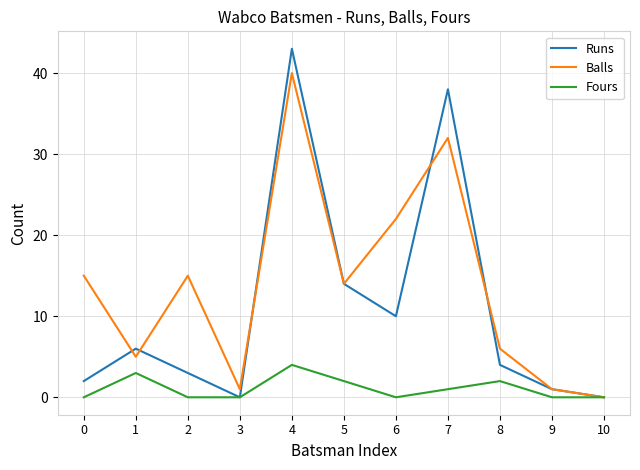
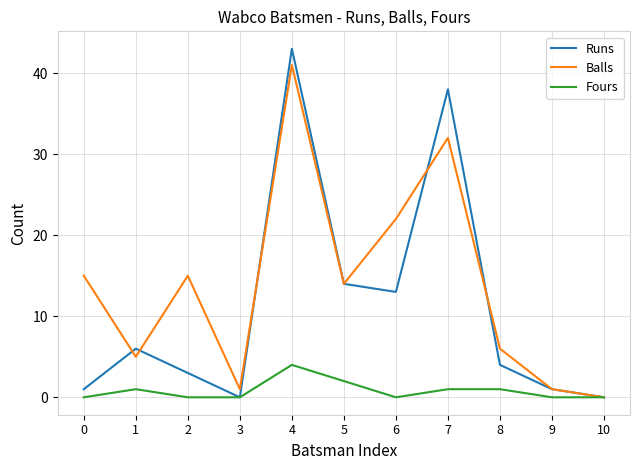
  {
    "Runs": {
-     "0": 2,
+     "0": 1,
      "1": 6,
      "2": 3,
      "4": 43,
-     "6": 10,
+     "6": 13,
      "7": 38,
      "8": 4
    },
    "Balls": {
      "0": 15,
      "1": 5,
      "2": 15,
      "3": 1,
-     "4": 40,
+     "4": 41,
      "6": 22,
      "7": 32,
      "8": 6
    },
    "Fours": {
      "0": 0,
-     "1": 3,
+     "1": 1,
      "2": 0,
      "4": 4,
      "5": 2,
      "6": 0,
      "7": 1,
-     "8": 2,
+     "8": 1,
      "9": 0
    }
  }
